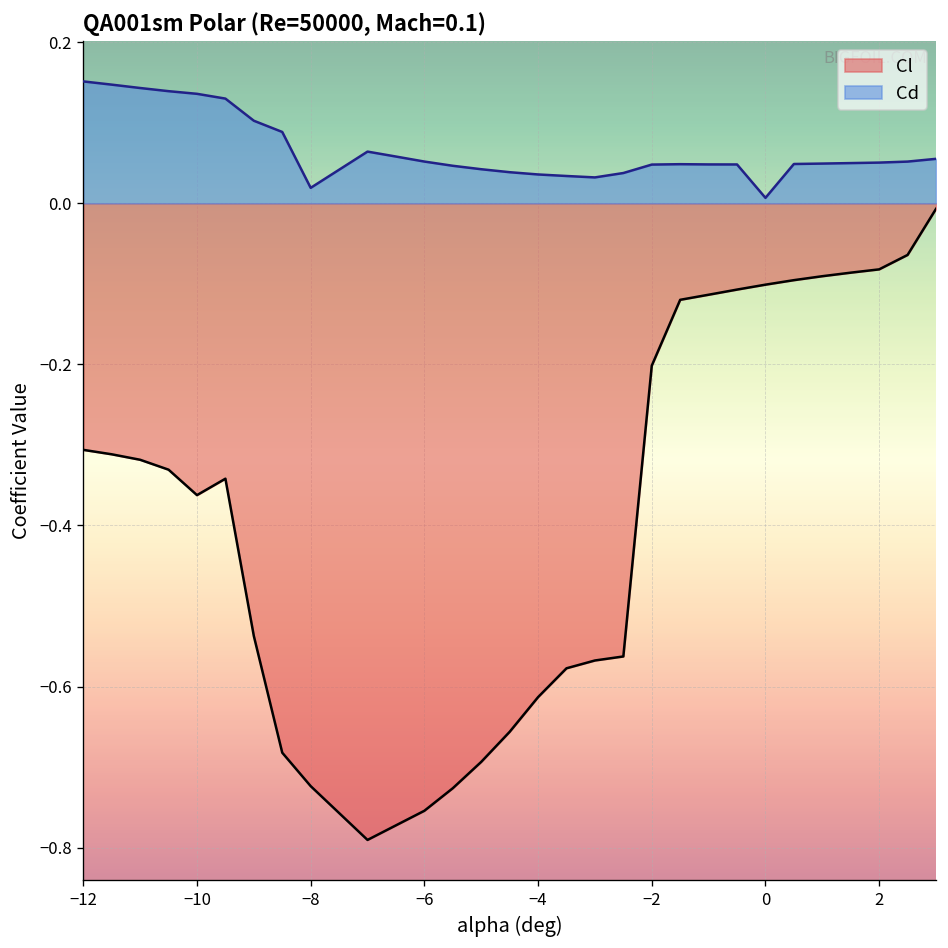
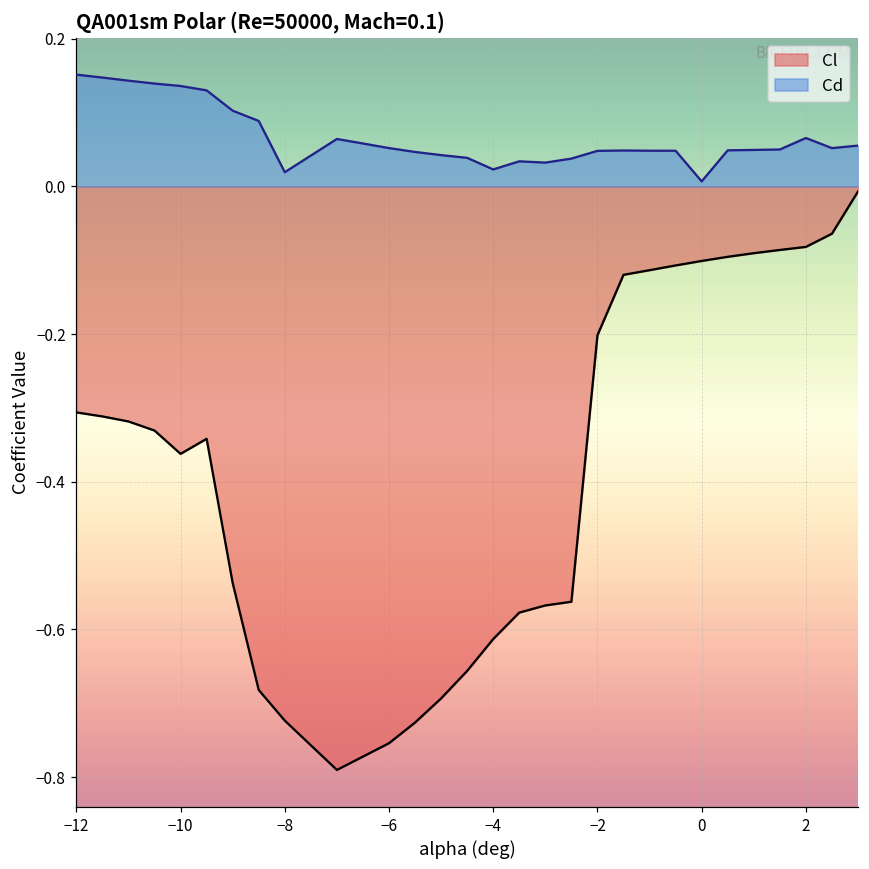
  {
    "Cd": {
      "−12": 0.15,
      "−10": 0.14,
      "−8": 0.02,
      "−6": 0.05,
-     "−4": 0.04,
+     "−4": 0.02,
      "−2": 0.05,
      "0": 0.01,
-     "2": 0.05
+     "2": 0.07
    }
  }
